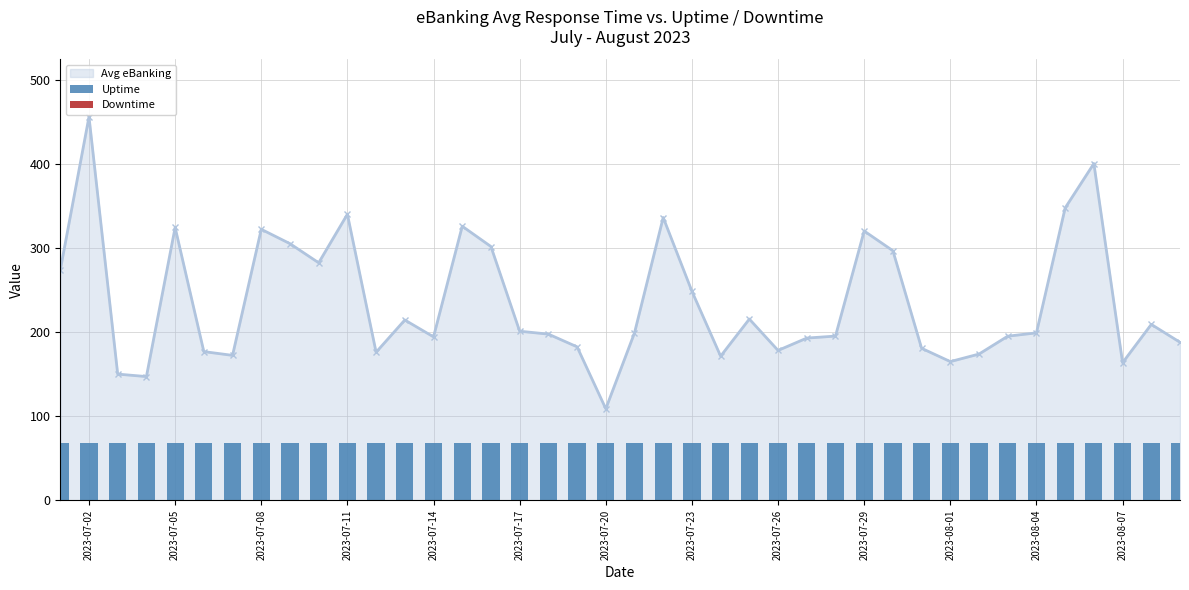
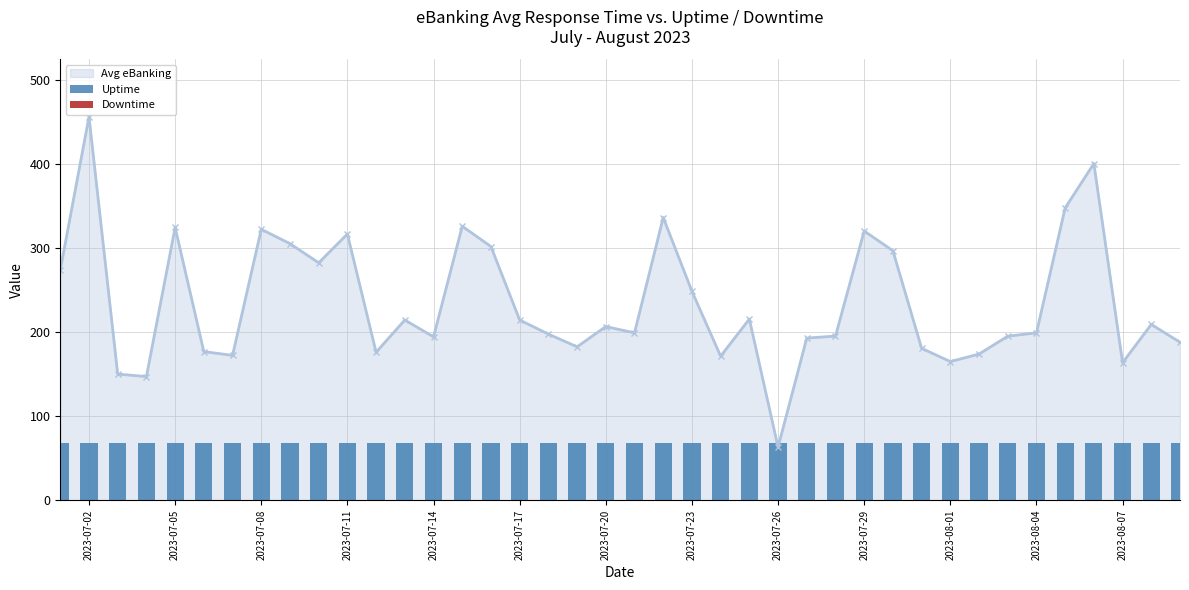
  {
    "Avg eBanking": {
      "2023-07-02": 460,
      "2023-07-05": 320,
      "2023-07-08": 320,
-     "2023-07-11": 340,
+     "2023-07-11": 320,
      "2023-07-14": 190,
-     "2023-07-17": 200,
-     "2023-07-20": 110,
+     "2023-07-17": 210,
+     "2023-07-20": 210,
      "2023-07-23": 250,
-     "2023-07-26": 180,
+     "2023-07-26": 60,
      "2023-07-29": 320,
      "2023-08-01": 160,
      "2023-08-04": 200,
      "2023-08-07": 160
    },
    "Uptime": {
      "2023-07-02": 70,
      "2023-07-05": 70,
      "2023-07-08": 70,
      "2023-07-11": 70,
      "2023-07-14": 70,
      "2023-07-17": 70,
      "2023-07-20": 70,
      "2023-07-23": 70,
      "2023-07-26": 70,
      "2023-07-29": 70,
      "2023-08-01": 70,
      "2023-08-04": 70,
      "2023-08-07": 70
    },
    "Downtime": {
      "2023-07-02": 0,
      "2023-07-05": 0,
      "2023-07-08": 0,
      "2023-07-11": 0,
      "2023-07-14": 0,
      "2023-07-17": 0,
      "2023-07-20": 0,
      "2023-07-23": 0,
      "2023-07-26": 0,
      "2023-07-29": 0,
      "2023-08-01": 0,
      "2023-08-04": 0,
      "2023-08-07": 0
    }
  }
